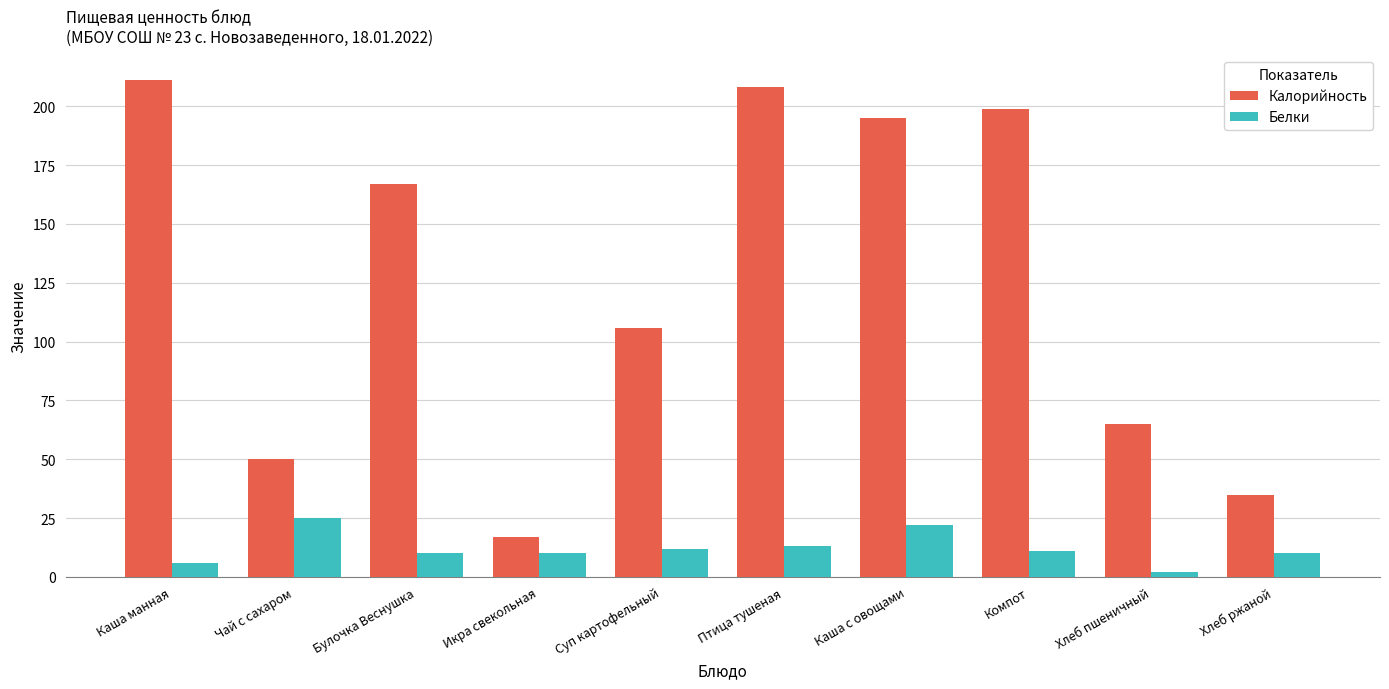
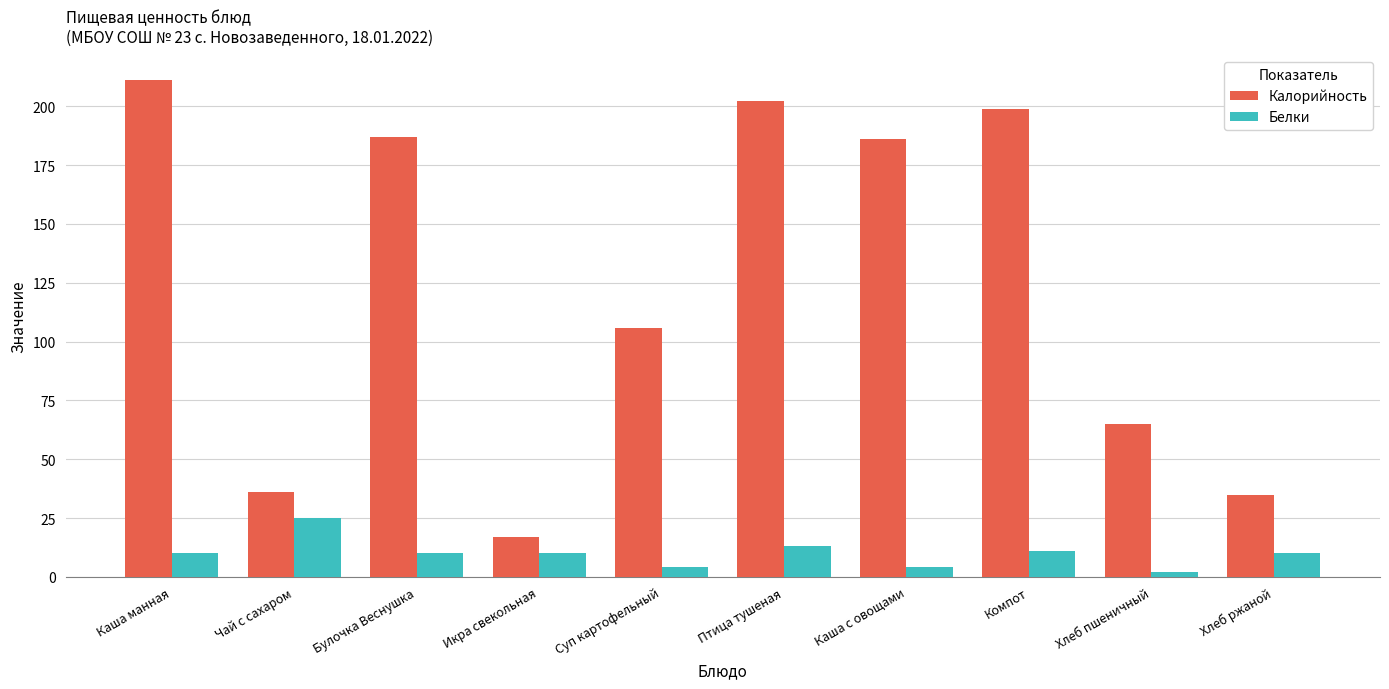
  {
    "Калорийность": {
      "Каша манная": 211,
-     "Чай с сахаром": 50,
-     "Булочка Веснушка": 167,
+     "Чай с сахаром": 36,
+     "Булочка Веснушка": 187,
      "Икра свекольная": 17,
      "Суп картофельный": 106,
-     "Птица тушеная": 208,
-     "Каша с овощами": 195,
+     "Птица тушеная": 202,
+     "Каша с овощами": 186,
      "Компот": 199,
      "Хлеб пшеничный": 65,
      "Хлеб ржаной": 35
    },
    "Белки": {
-     "Каша манная": 6,
+     "Каша манная": 10,
      "Чай с сахаром": 25,
      "Булочка Веснушка": 10,
      "Икра свекольная": 10,
-     "Суп картофельный": 12,
+     "Суп картофельный": 4,
      "Птица тушеная": 13,
-     "Каша с овощами": 22,
+     "Каша с овощами": 4,
      "Компот": 11,
      "Хлеб пшеничный": 2,
      "Хлеб ржаной": 10
    }
  }
